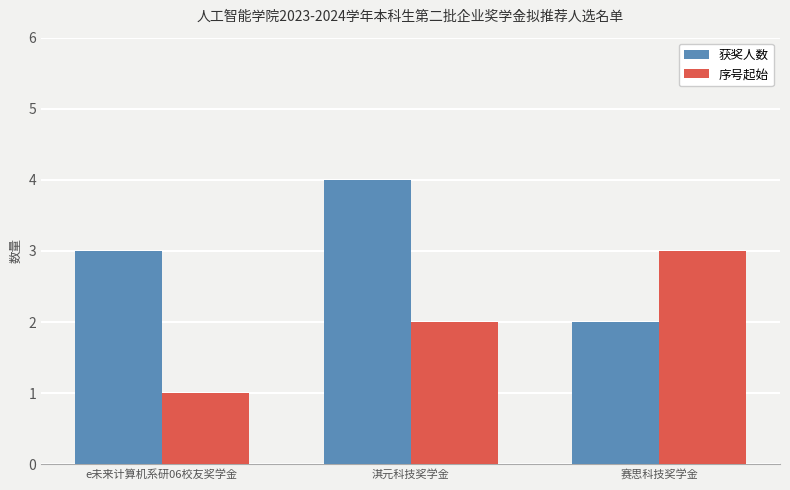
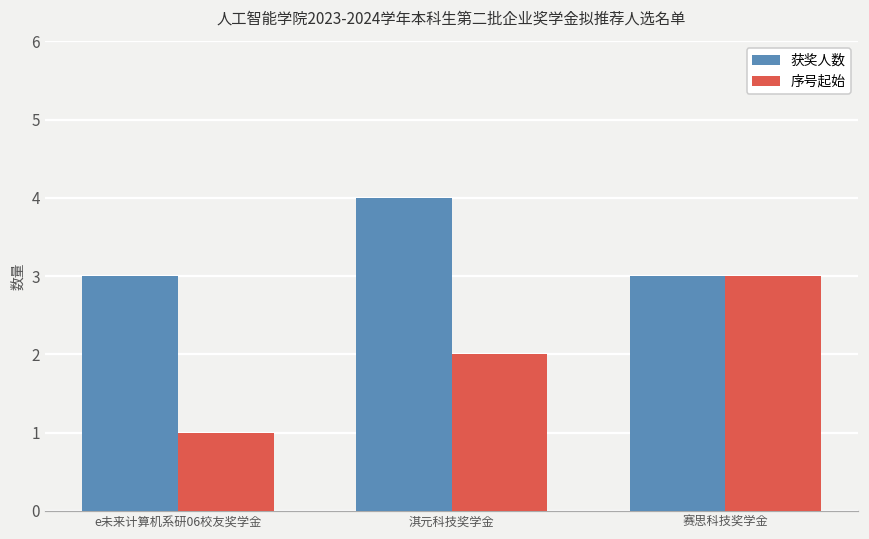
  {
    "获奖人数": {
      "e未来计算机系研06校友奖学金": 3,
      "淇元科技奖学金": 4,
-     "赛思科技奖学金": 2
+     "赛思科技奖学金": 3
    },
    "序号起始": {
      "e未来计算机系研06校友奖学金": 1,
      "淇元科技奖学金": 2,
      "赛思科技奖学金": 3
    }
  }
